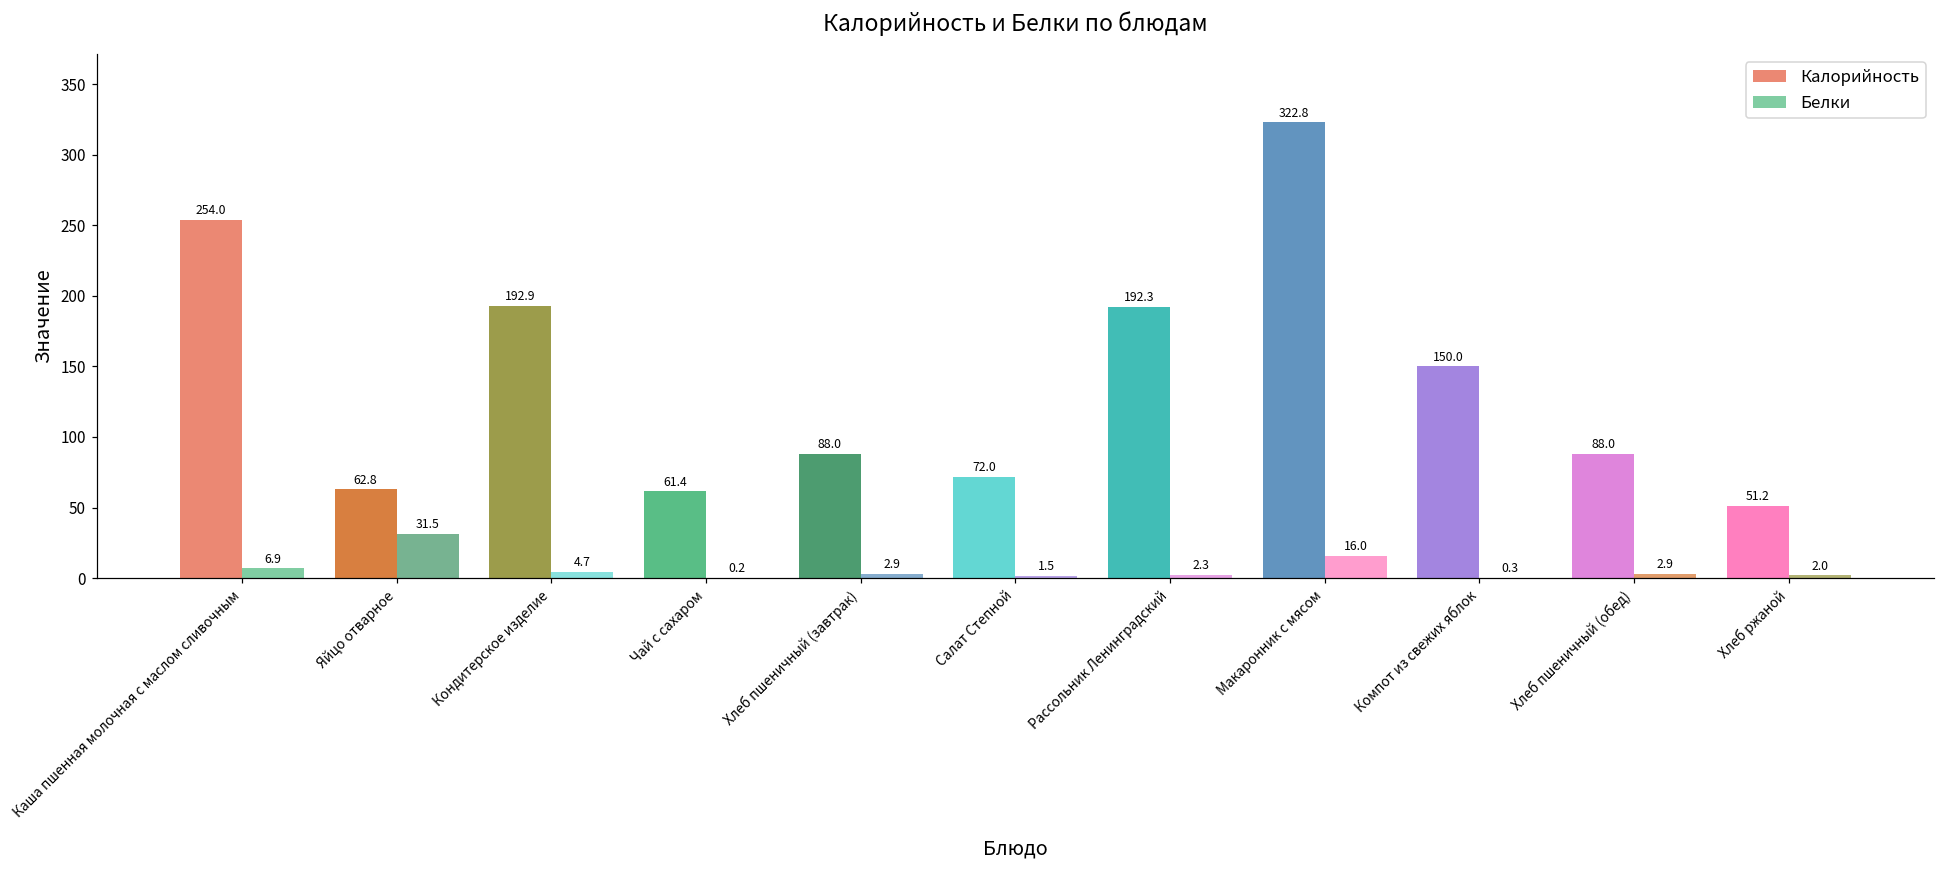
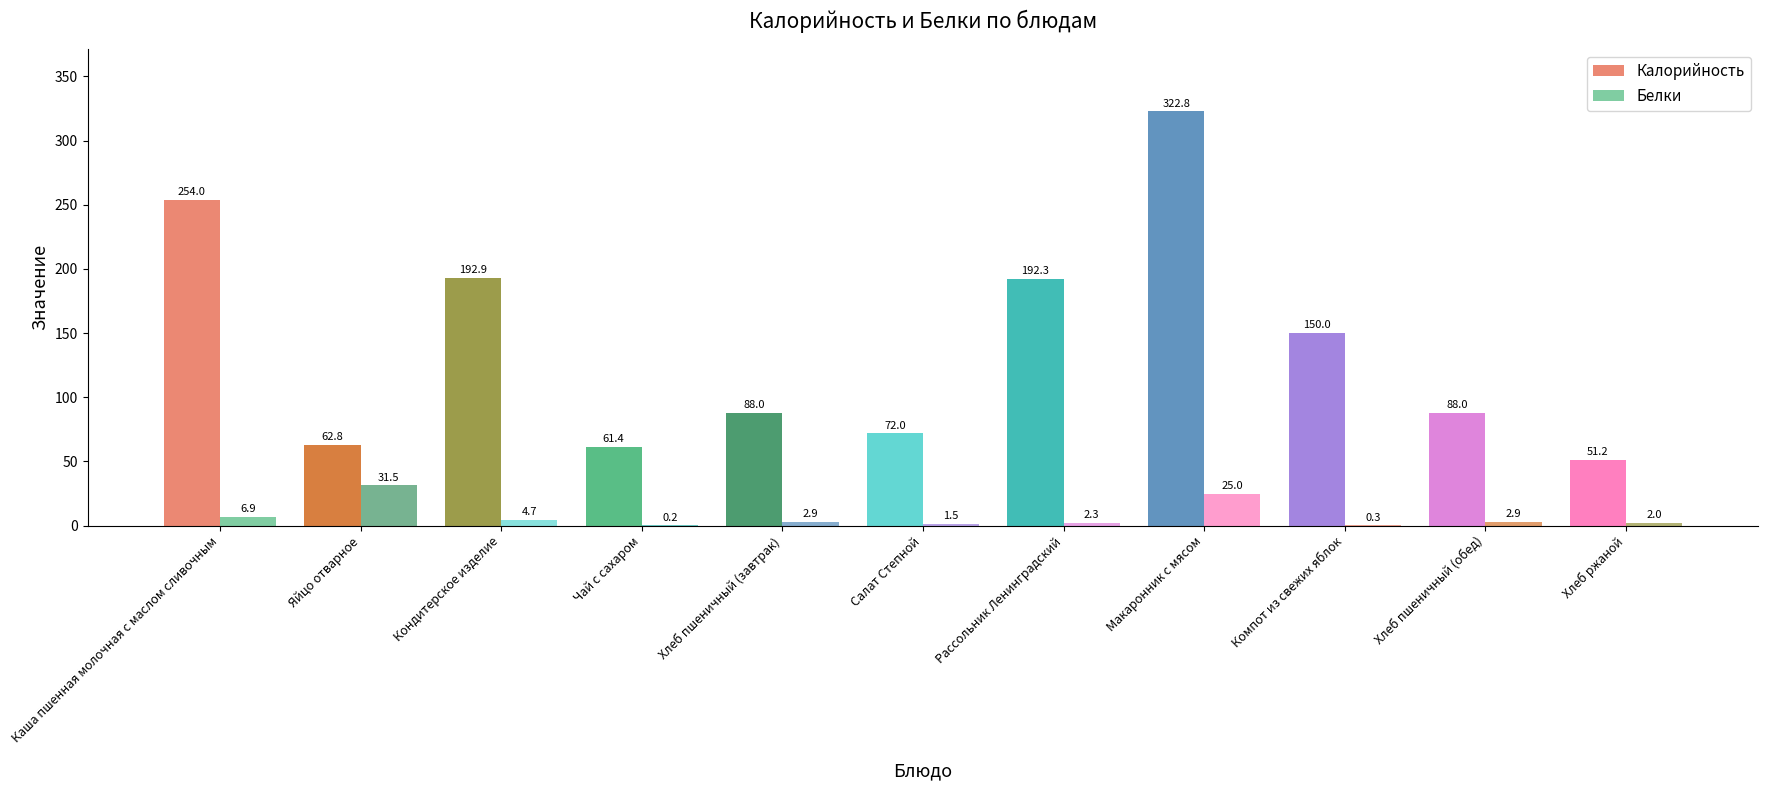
  {
    "Калорийность": {
      "Каша пшенная молочная с маслом сливочным": 254.0,
      "Яйцо отварное": 62.8,
      "Кондитерское изделие": 192.9,
      "Чай с сахаром": 61.4,
      "Хлеб пшеничный (завтрак)": 88.0,
      "Салат Степной": 72.0,
      "Рассольник Ленинградский": 192.3,
      "Макаронник с мясом": 322.8,
      "Компот из свежих яблок": 150.0,
      "Хлеб пшеничный (обед)": 88.0,
      "Хлеб ржаной": 51.2
    },
    "Белки": {
      "Каша пшенная молочная с маслом сливочным": 6.9,
      "Яйцо отварное": 31.5,
      "Кондитерское изделие": 4.7,
      "Чай с сахаром": 0.2,
      "Хлеб пшеничный (завтрак)": 2.9,
      "Салат Степной": 1.5,
      "Рассольник Ленинградский": 2.3,
-     "Макаронник с мясом": 16.0,
+     "Макаронник с мясом": 25.0,
      "Компот из свежих яблок": 0.3,
      "Хлеб пшеничный (обед)": 2.9,
      "Хлеб ржаной": 2.0
    }
  }
